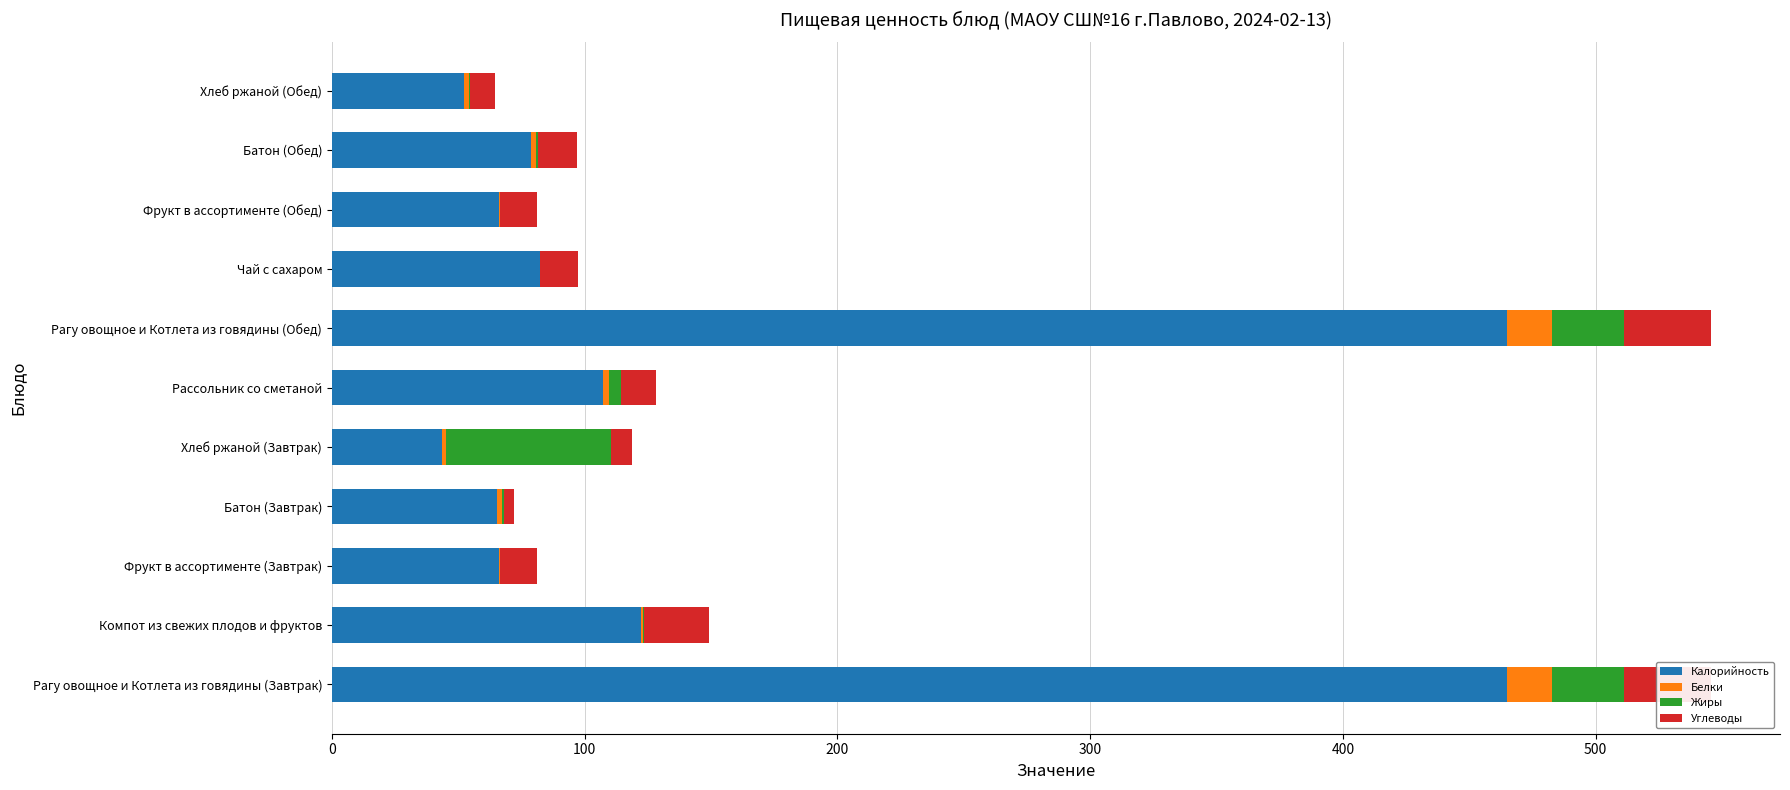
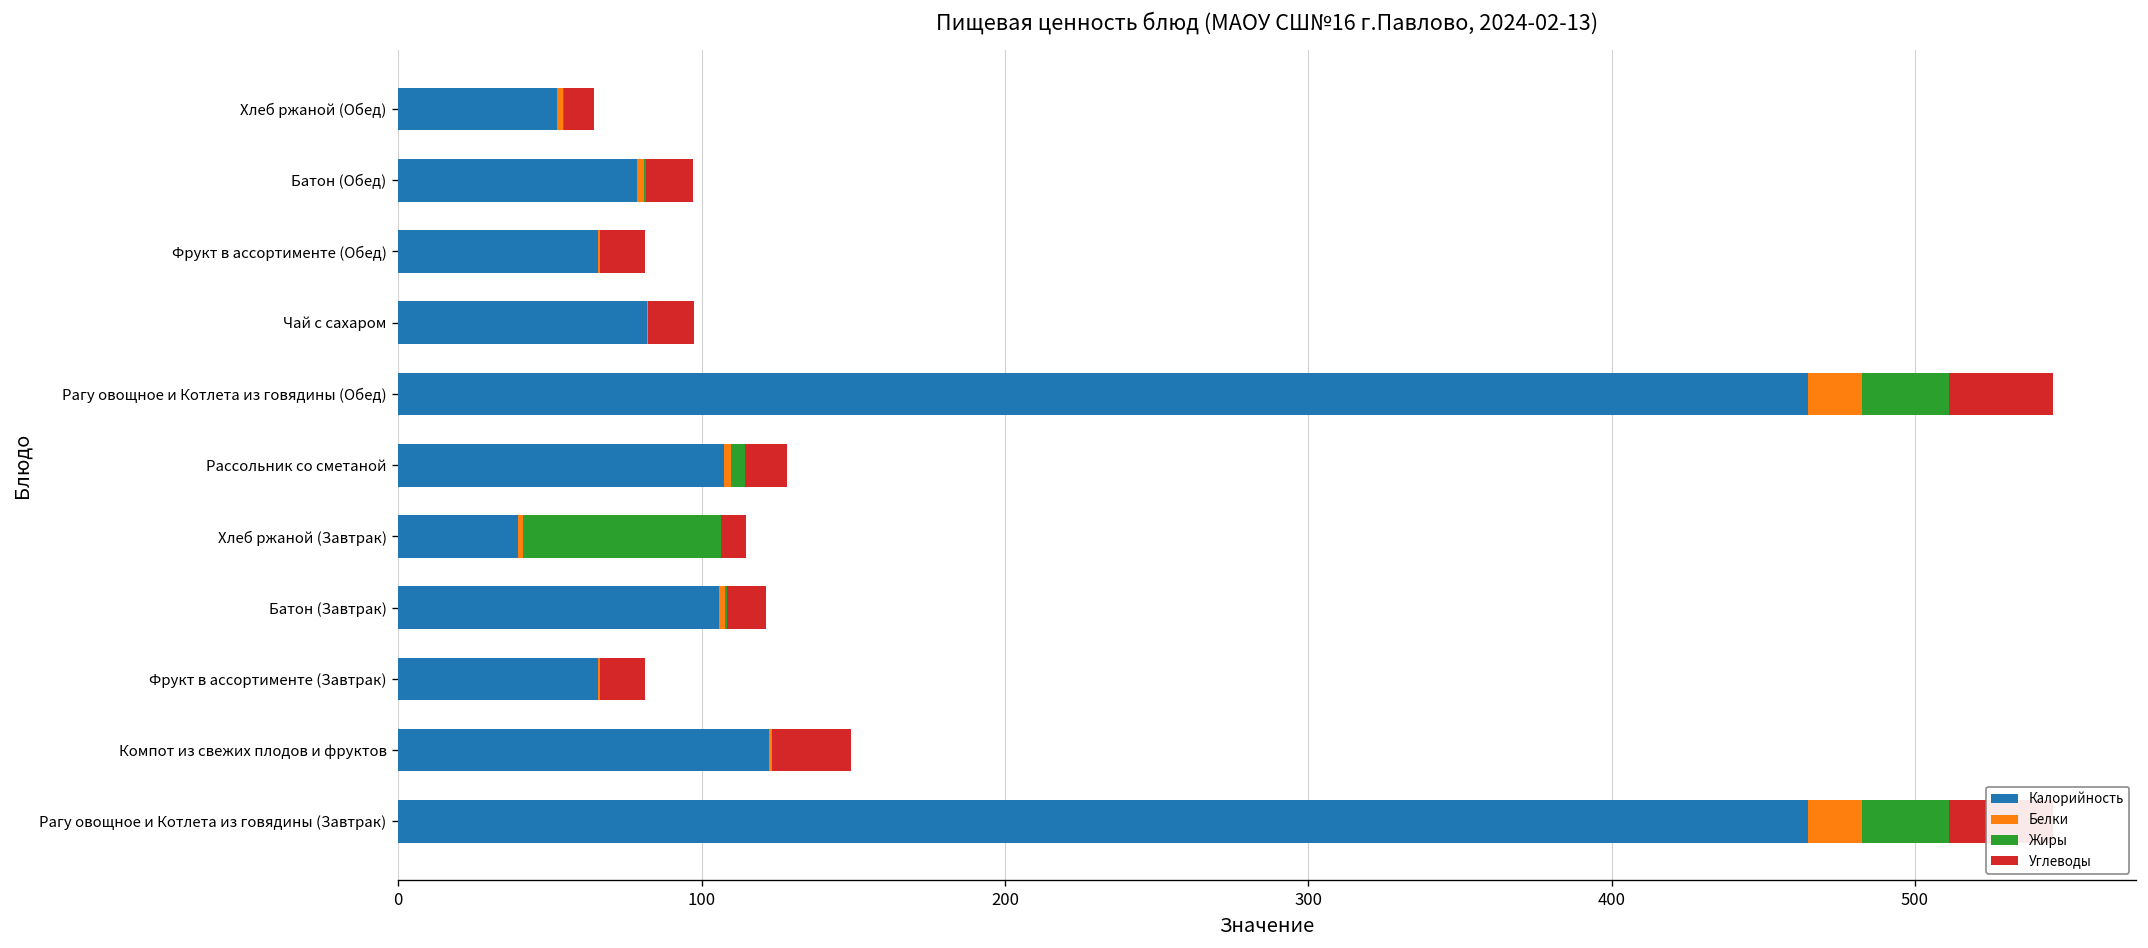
  {
    "Калорийность": {
      "Хлеб ржаной (Обед)": 52,
      "Батон (Обед)": 79,
      "Фрукт в ассортименте (Обед)": 66,
      "Чай с сахаром": 82,
      "Рагу овощное и Котлета из говядины (Обед)": 465,
      "Рассольник со сметаной": 107,
-     "Хлеб ржаной (Завтрак)": 44,
-     "Батон (Завтрак)": 66,
+     "Хлеб ржаной (Завтрак)": 40,
+     "Батон (Завтрак)": 106,
      "Фрукт в ассортименте (Завтрак)": 66,
      "Компот из свежих плодов и фруктов": 122,
      "Рагу овощное и Котлета из говядины (Завтрак)": 465
    },
    "Белки": {
      "Хлеб ржаной (Обед)": 2,
      "Батон (Обед)": 2,
      "Рагу овощное и Котлета из говядины (Обед)": 18,
      "Рассольник со сметаной": 2,
      "Хлеб ржаной (Завтрак)": 2,
      "Батон (Завтрак)": 2,
      "Компот из свежих плодов и фруктов": 1,
      "Рагу овощное и Котлета из говядины (Завтрак)": 18
    },
    "Жиры": {
      "Фрукт в ассортименте (Обед)": 0,
      "Чай с сахаром": 0,
      "Рагу овощное и Котлета из говядины (Обед)": 29,
      "Рассольник со сметаной": 5,
      "Хлеб ржаной (Завтрак)": 65,
      "Фрукт в ассортименте (Завтрак)": 0,
      "Рагу овощное и Котлета из говядины (Завтрак)": 29
    },
    "Углеводы": {
      "Хлеб ржаной (Обед)": 10,
      "Батон (Обед)": 15,
      "Фрукт в ассортименте (Обед)": 15,
      "Чай с сахаром": 15,
      "Рагу овощное и Котлета из говядины (Обед)": 35,
      "Рассольник со сметаной": 14,
      "Хлеб ржаной (Завтрак)": 8,
-     "Батон (Завтрак)": 4,
+     "Батон (Завтрак)": 13,
      "Фрукт в ассортименте (Завтрак)": 15,
      "Компот из свежих плодов и фруктов": 26
    }
  }
